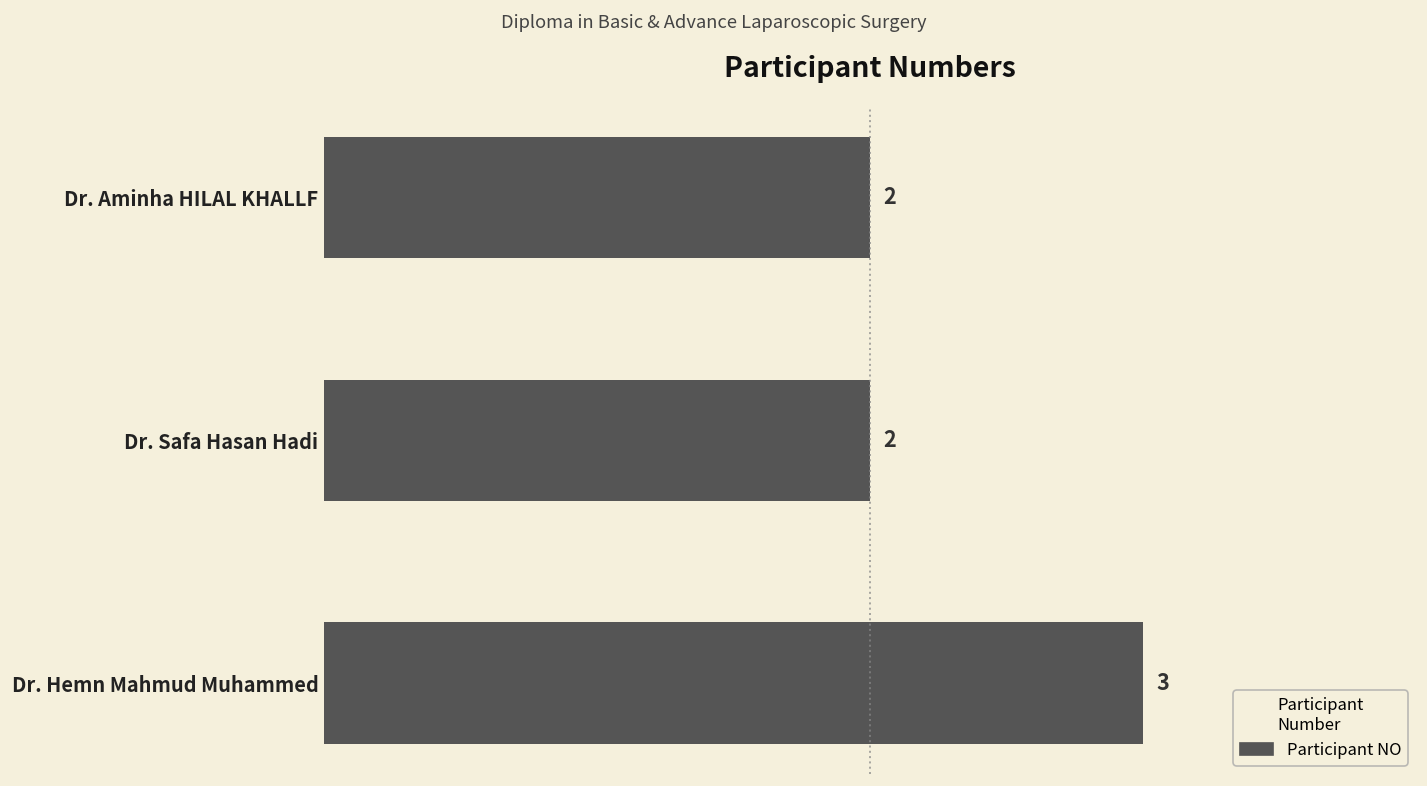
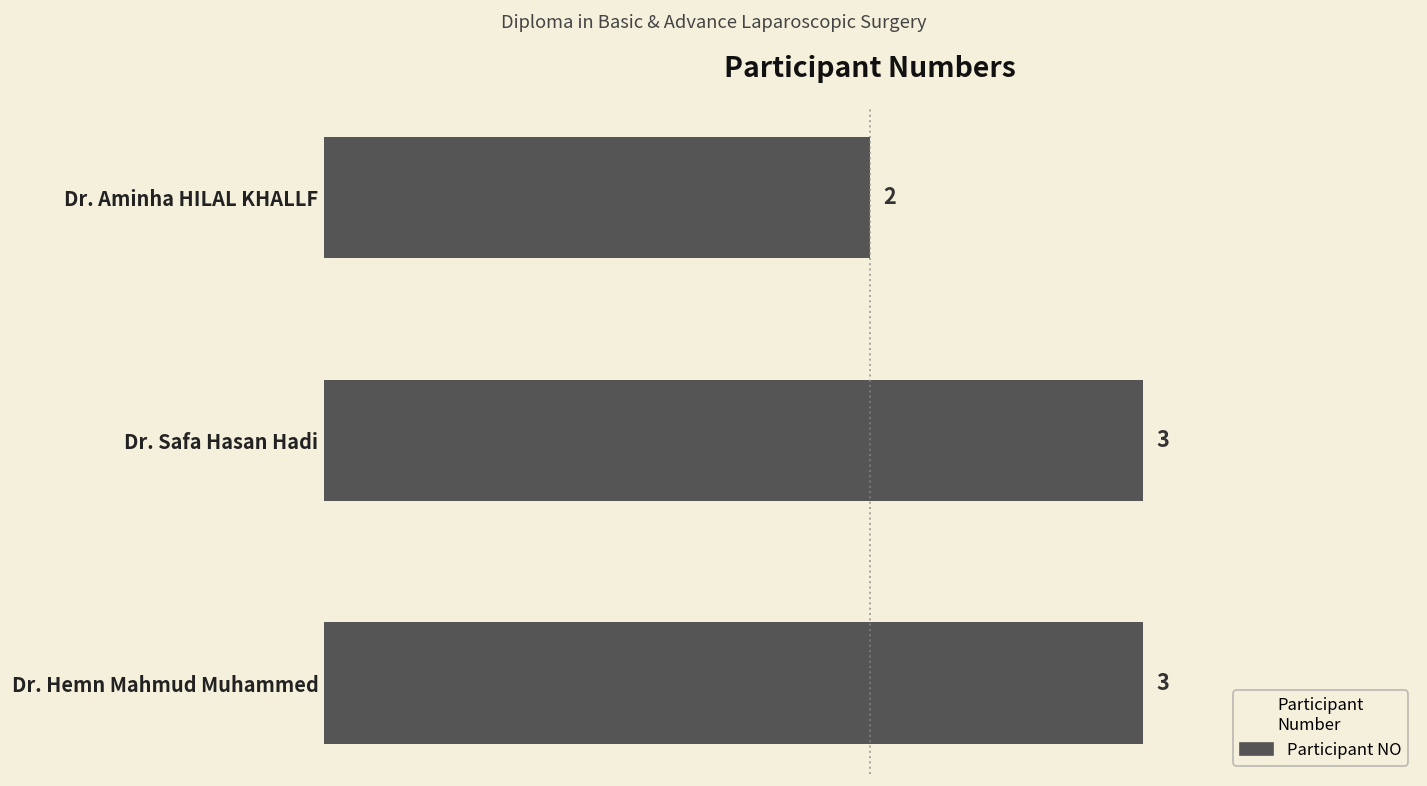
  {
    "Dr. Aminha HILAL KHALLF": 2,
-   "Dr. Safa Hasan Hadi": 2,
+   "Dr. Safa Hasan Hadi": 3,
    "Dr. Hemn Mahmud Muhammed": 3
  }
